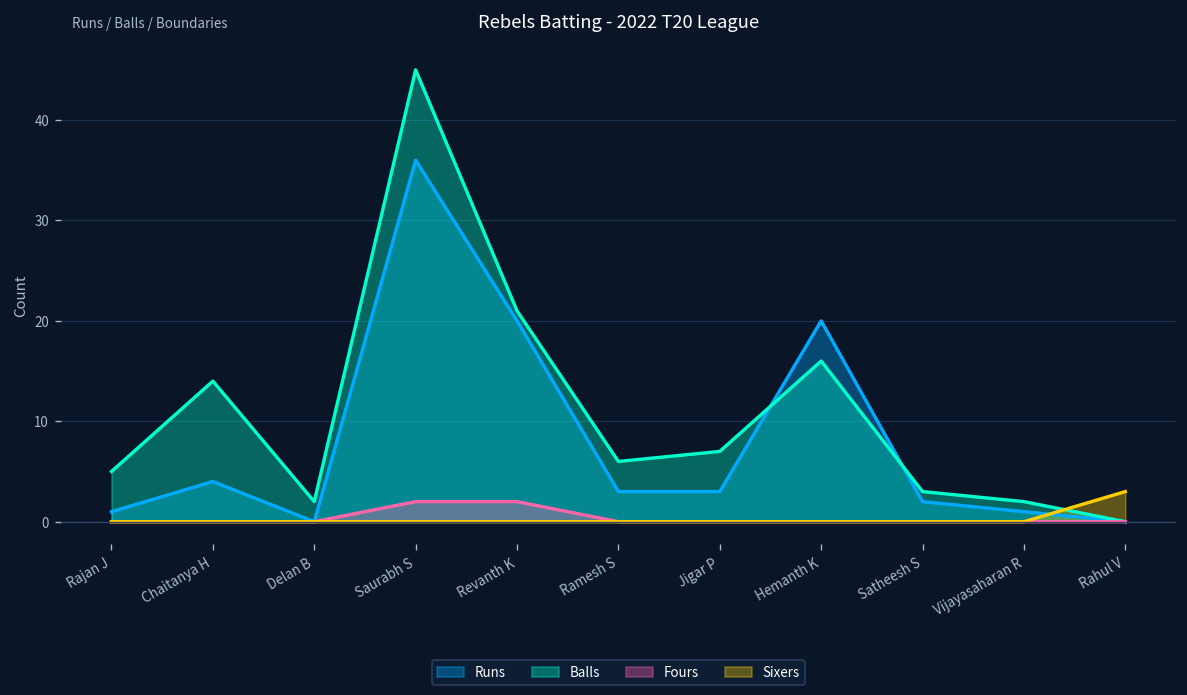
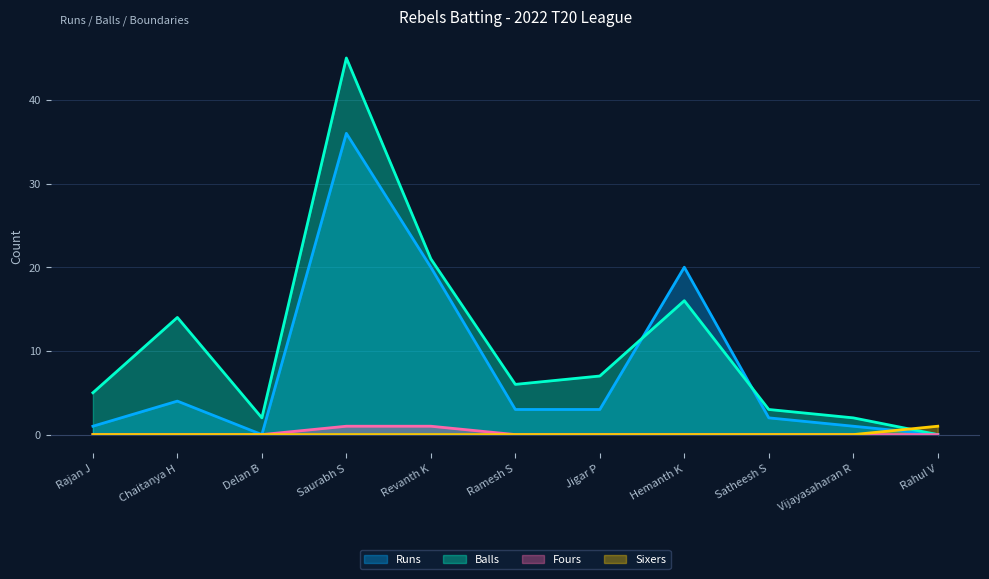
  {
    "Fours": {
-     "Saurabh S": 2,
-     "Revanth K": 2
+     "Saurabh S": 1,
+     "Revanth K": 1
    },
    "Sixers": {
      "Saurabh S": 0,
      "Revanth K": 0,
-     "Rahul V": 3
+     "Rahul V": 1
    }
  }
